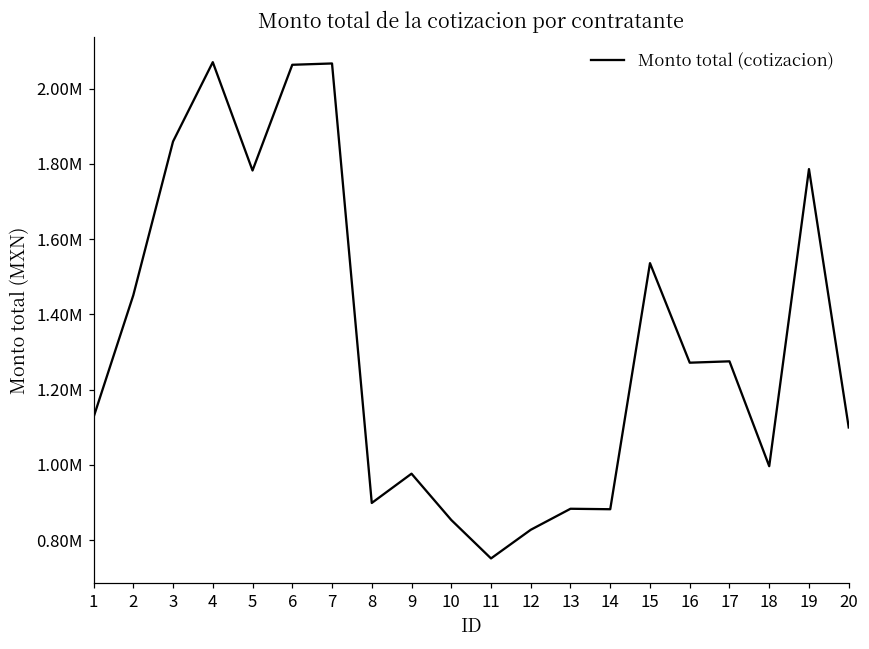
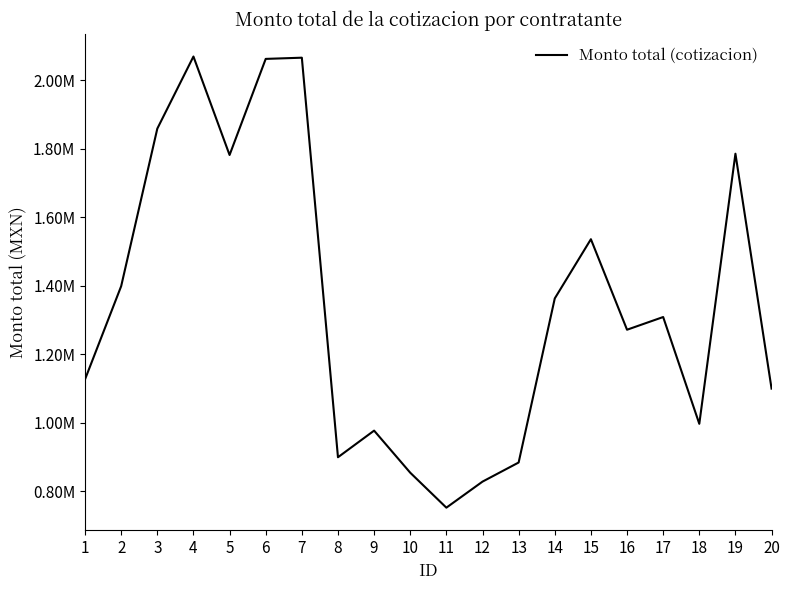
  {
    "1": 1130000,
-   "2": 1450000,
+   "2": 1400000,
    "3": 1860000,
    "4": 2070000,
    "5": 1780000,
    "6": 2060000,
    "7": 2070000,
    "8": 900000,
    "9": 980000,
    "10": 850000,
    "11": 750000,
    "12": 830000,
    "13": 880000,
-   "14": 880000,
+   "14": 1360000,
    "15": 1540000,
    "16": 1270000,
-   "17": 1280000,
+   "17": 1310000,
    "18": 1000000,
    "19": 1790000,
    "20": 1100000
  }
